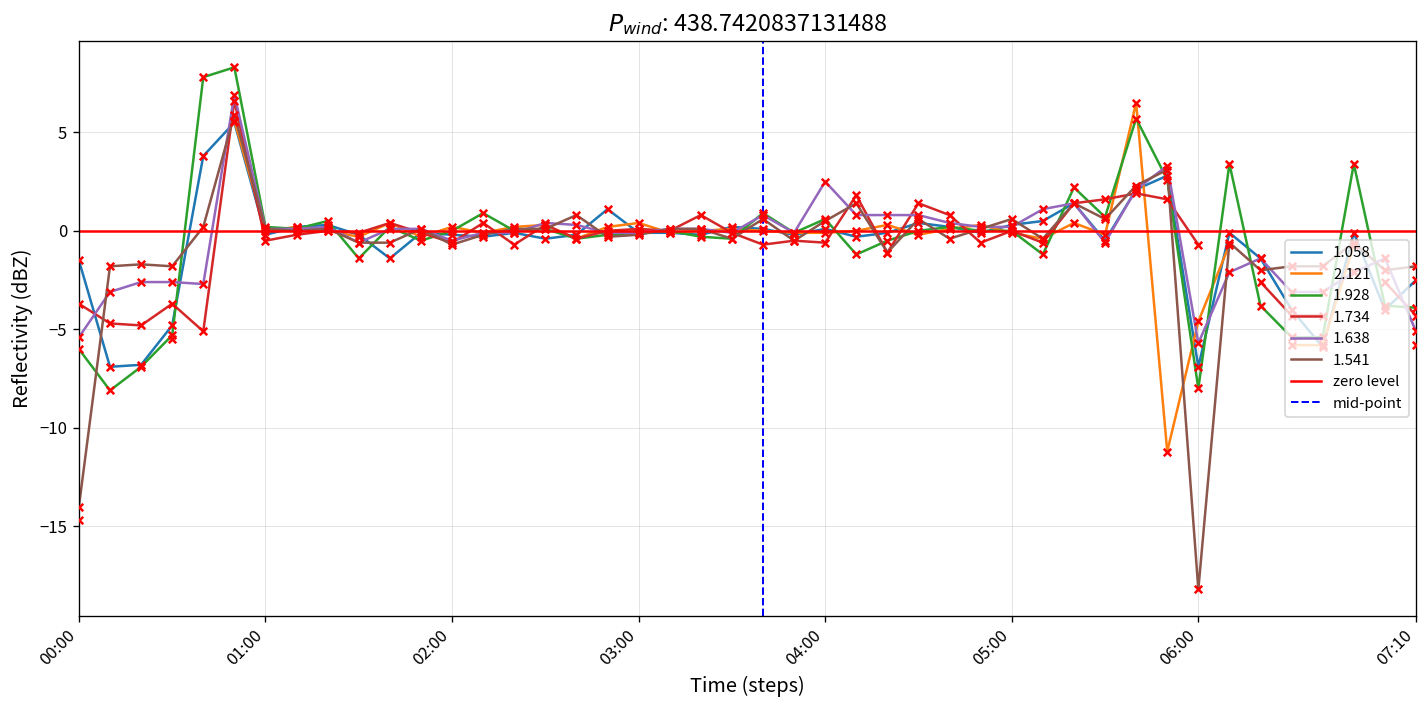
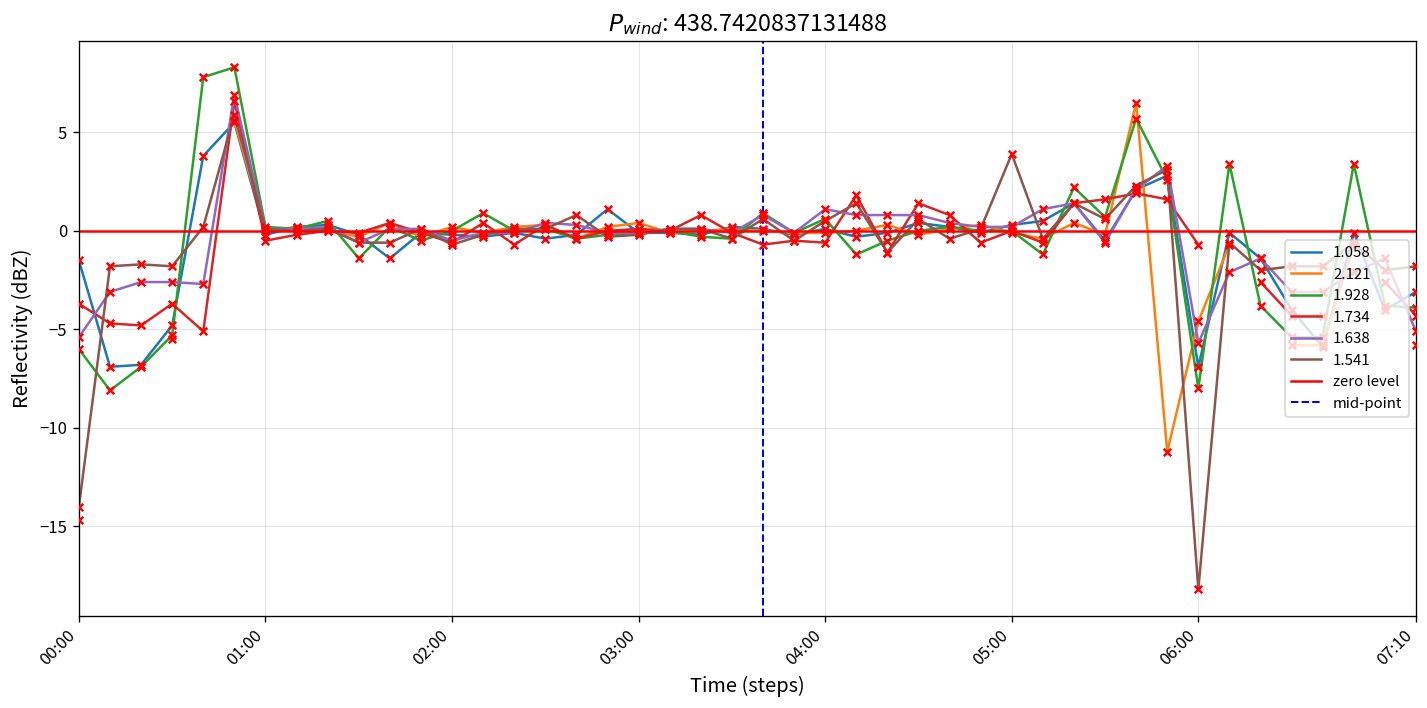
  {
    "1.058": {
      "00:00": -1.5,
      "01:00": -0.2,
      "02:00": -0.2,
      "04:00": 0.1,
      "06:00": -6.9,
-     "07:10": -2.5
+     "07:10": -3.1
    },
    "2.121": {
      "00:00": -14.7,
      "02:00": 0.2,
      "03:00": 0.4,
      "04:00": -0.1,
      "06:00": -4.6,
      "07:10": -5.8
    },
    "1.928": {
      "00:00": -6.0,
      "02:00": 0.0,
      "06:00": -8.0,
      "07:10": -3.9
    },
    "1.734": {
      "00:00": -3.7,
      "01:00": -0.5,
      "03:00": 0.1,
      "04:00": -0.6,
      "06:00": -0.7,
      "07:10": -4.3
    },
    "1.638": {
      "00:00": -5.4,
-     "04:00": 2.5,
+     "04:00": 1.1,
      "06:00": -5.7,
      "07:10": -5.1
    },
    "1.541": {
      "00:00": -14.0,
-     "05:00": 0.6,
+     "05:00": 3.9,
      "06:00": -18.2,
      "07:10": -1.8
    }
  }
